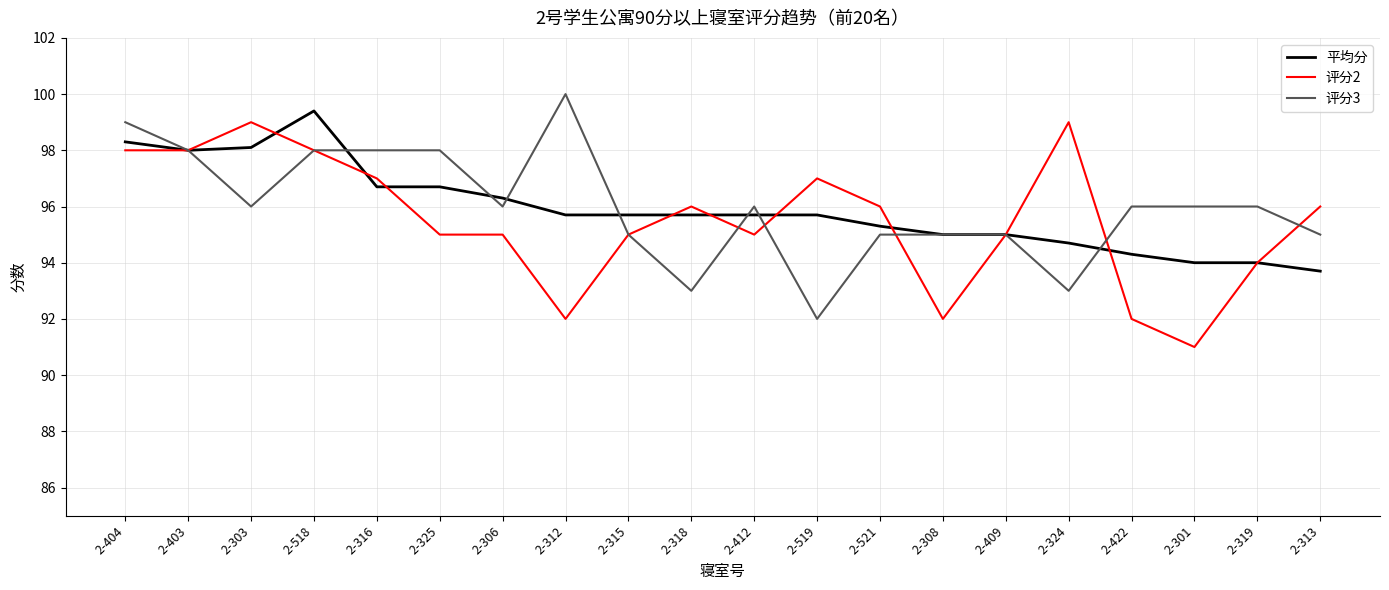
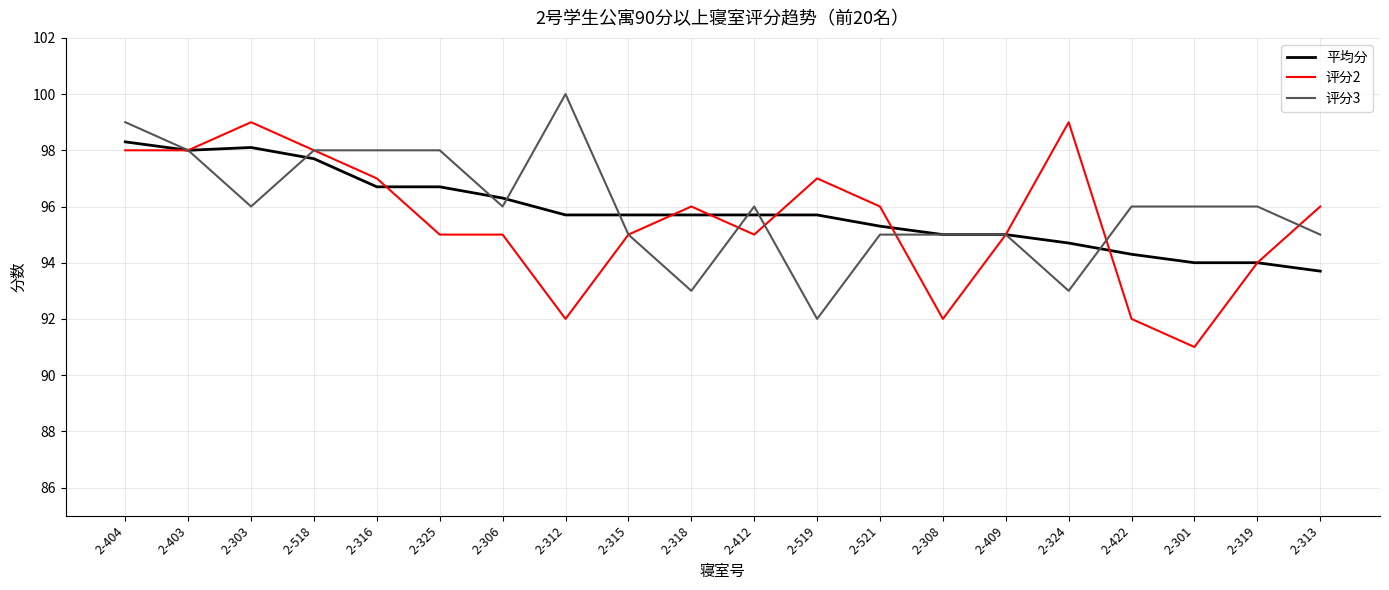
  {
    "平均分": {
      "2-404": 98.3,
      "2-303": 98.1,
-     "2-518": 99.4,
+     "2-518": 97.7,
      "2-316": 96.7,
      "2-325": 96.7,
      "2-306": 96.3,
      "2-312": 95.7,
      "2-315": 95.7,
      "2-318": 95.7,
      "2-412": 95.7,
      "2-519": 95.7,
      "2-521": 95.3,
      "2-324": 94.7,
      "2-422": 94.3,
      "2-301": 94.0,
      "2-313": 93.7
    },
    "评分2": {
      "2-404": 98.0,
      "2-303": 99.0,
      "2-316": 97.0,
      "2-325": 95.0,
      "2-306": 95.0,
      "2-312": 92.0,
      "2-318": 96.0,
      "2-412": 95.0,
      "2-519": 97.0,
      "2-521": 96.0,
      "2-308": 92.0,
      "2-324": 99.0,
      "2-422": 92.0,
      "2-301": 91.0,
      "2-313": 96.0
    },
    "评分3": {
      "2-404": 99.0,
      "2-303": 96.0,
      "2-316": 98.0,
      "2-325": 98.0,
      "2-306": 96.0,
      "2-312": 100.0,
      "2-318": 93.0,
      "2-412": 96.0,
      "2-519": 92.0,
      "2-521": 95.0,
      "2-324": 93.0,
      "2-422": 96.0,
      "2-301": 96.0,
      "2-319": 96.0,
      "2-313": 95.0
    }
  }
